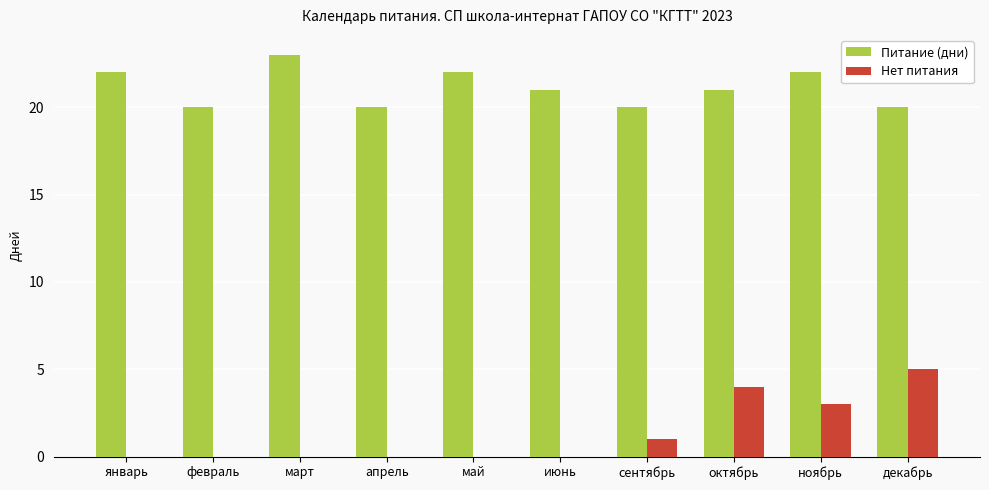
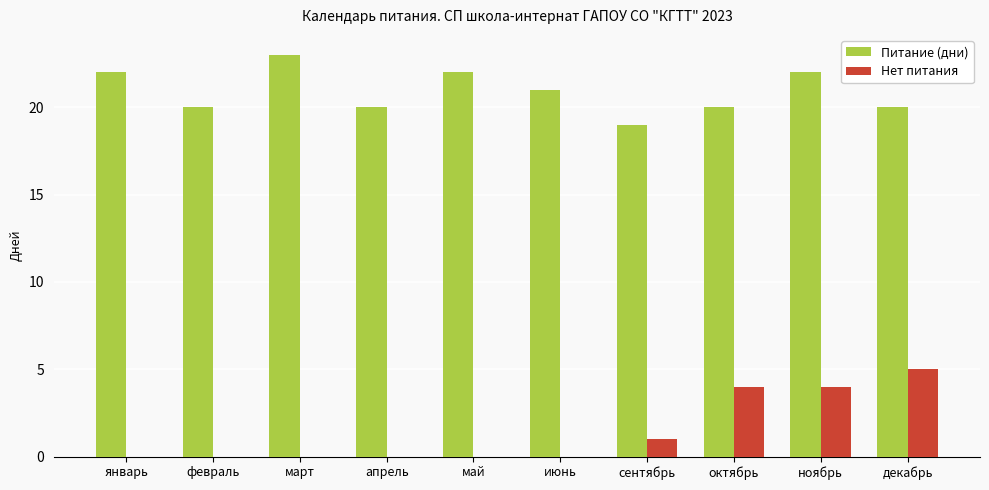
  {
    "Питание (дни)": {
      "январь": 22,
      "февраль": 20,
      "март": 23,
      "апрель": 20,
      "май": 22,
      "июнь": 21,
-     "сентябрь": 20,
-     "октябрь": 21,
+     "сентябрь": 19,
+     "октябрь": 20,
      "ноябрь": 22,
      "декабрь": 20
    },
    "Нет питания": {
      "январь": 0,
      "февраль": 0,
      "март": 0,
      "апрель": 0,
      "май": 0,
      "июнь": 0,
      "сентябрь": 1,
      "октябрь": 4,
-     "ноябрь": 3,
+     "ноябрь": 4,
      "декабрь": 5
    }
  }
